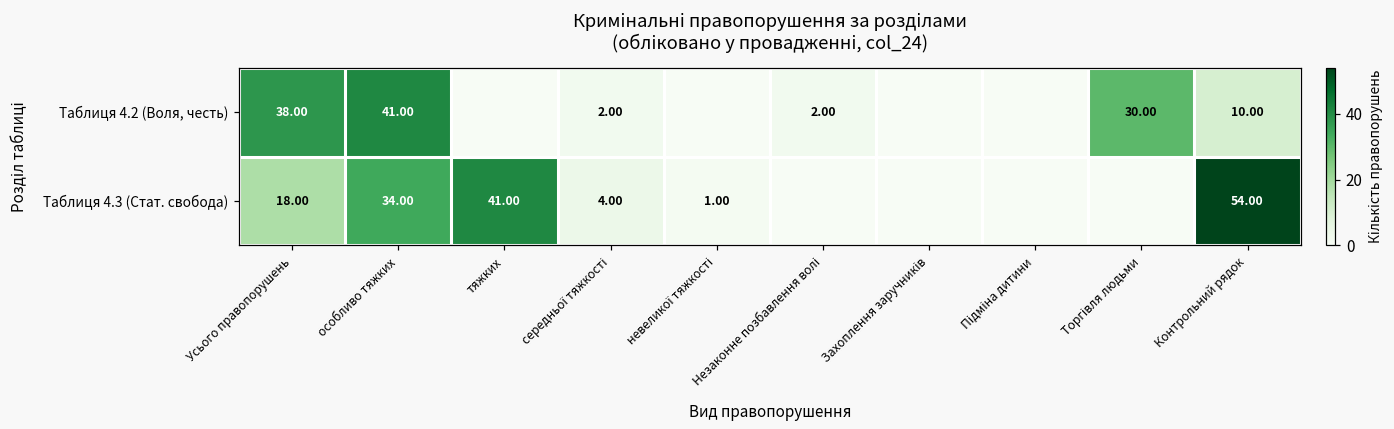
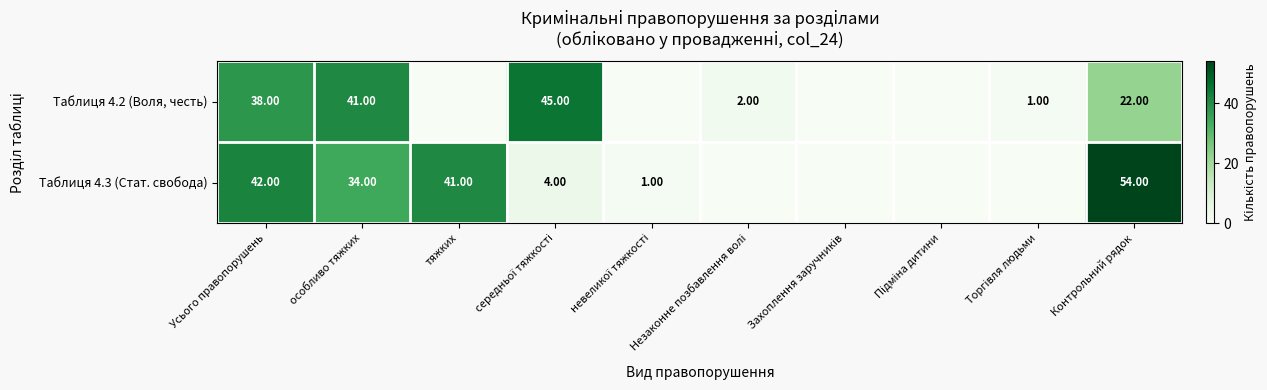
  {
    "Таблиця 4.2 (Воля, честь)": {
      "Усього правопорушень": 38.00,
      "особливо тяжких": 41.00,
-     "середньої тяжкості": 2.00,
+     "середньої тяжкості": 45.00,
      "Незаконне позбавлення волі": 2.00,
-     "Торгівля людьми": 30.00,
-     "Контрольний рядок": 10.00
+     "Торгівля людьми": 1.00,
+     "Контрольний рядок": 22.00
    },
    "Таблиця 4.3 (Стат. свобода)": {
-     "Усього правопорушень": 18.00,
+     "Усього правопорушень": 42.00,
      "особливо тяжких": 34.00,
      "тяжких": 41.00,
      "середньої тяжкості": 4.00,
      "невеликої тяжкості": 1.00,
      "Контрольний рядок": 54.00
    }
  }
